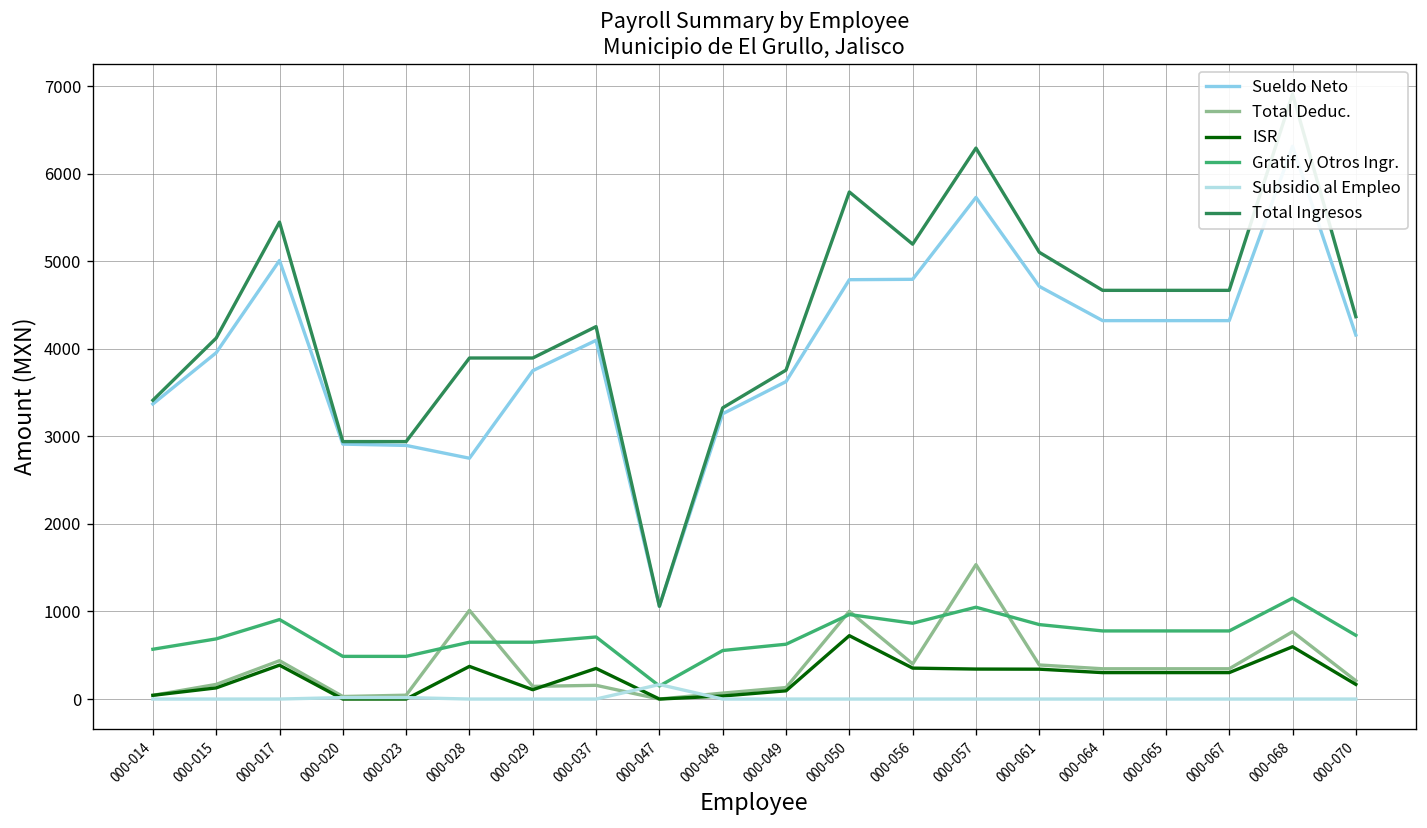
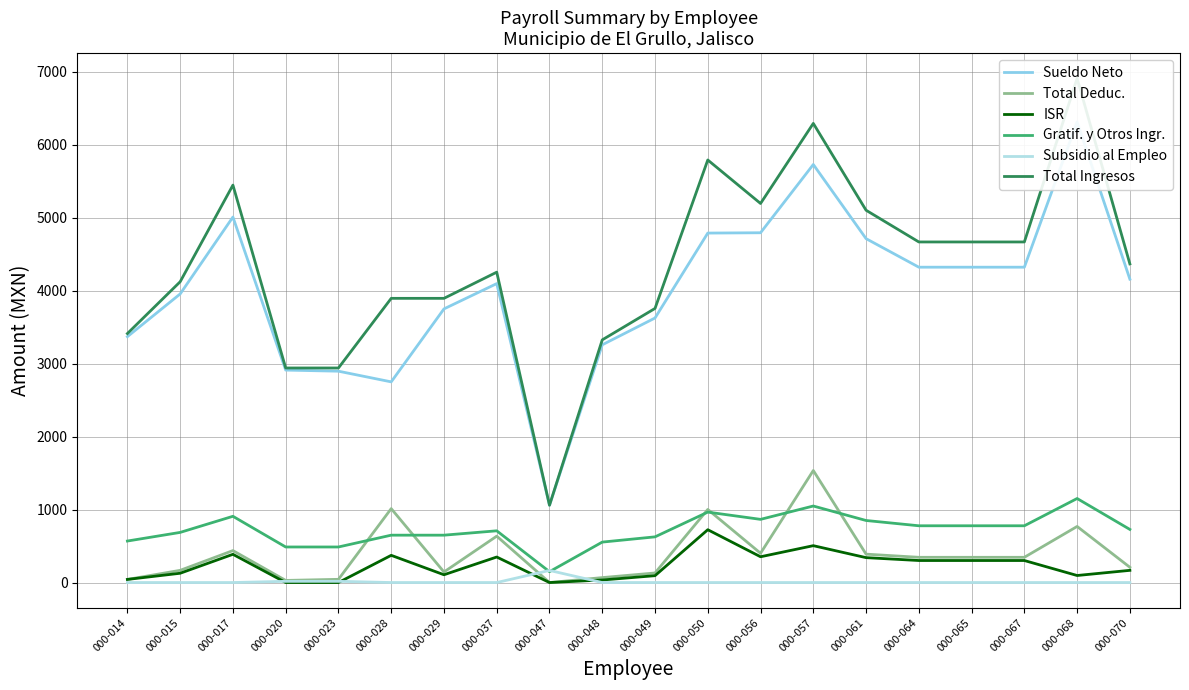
  {
    "Total Deduc.": {
      "000-015": 200,
      "000-017": 400,
      "000-028": 1000,
      "000-029": 100,
-     "000-037": 200,
+     "000-037": 600,
      "000-049": 100,
      "000-050": 1000,
      "000-056": 400,
      "000-057": 1500,
      "000-061": 400,
      "000-064": 300,
      "000-065": 300,
      "000-067": 300,
      "000-068": 800,
      "000-070": 200
    },
    "ISR": {
      "000-015": 100,
      "000-017": 400,
      "000-028": 400,
      "000-029": 100,
      "000-037": 300,
      "000-049": 100,
      "000-050": 700,
      "000-056": 400,
-     "000-057": 300,
+     "000-057": 500,
      "000-061": 300,
      "000-064": 300,
      "000-065": 300,
      "000-067": 300,
-     "000-068": 600,
+     "000-068": 100,
      "000-070": 200
    }
  }
